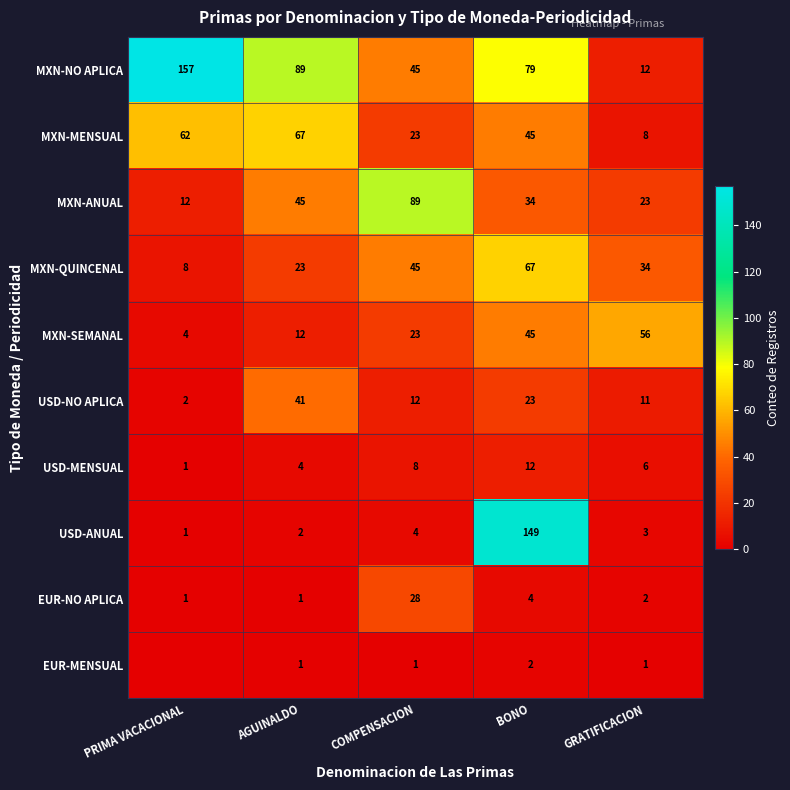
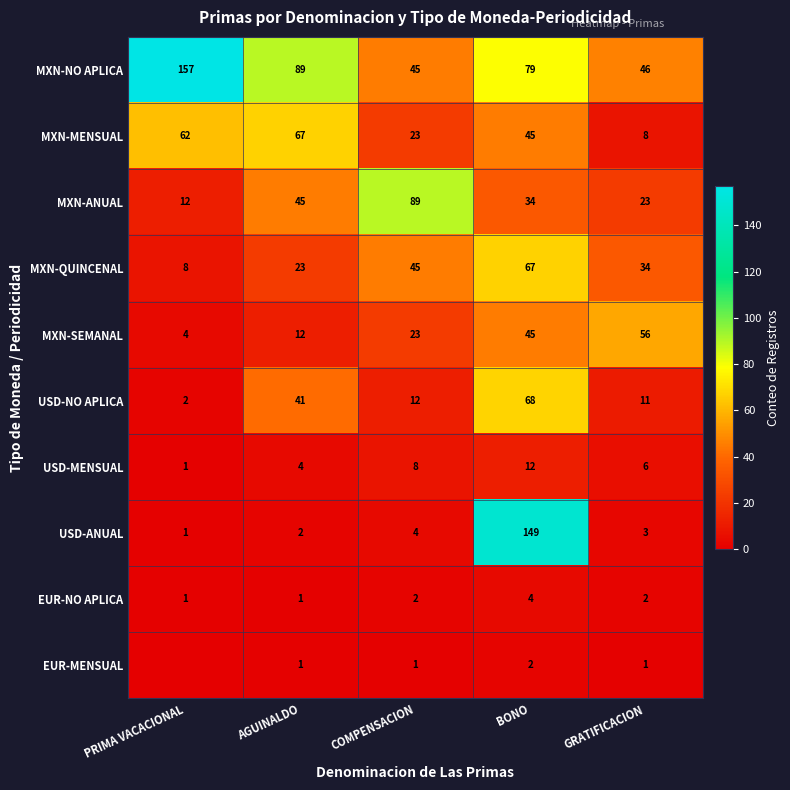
  {
    "MXN-NO APLICA": {
      "PRIMA VACACIONAL": 157,
      "AGUINALDO": 89,
      "COMPENSACION": 45,
      "BONO": 79,
-     "GRATIFICACION": 12
+     "GRATIFICACION": 46
    },
    "MXN-MENSUAL": {
      "PRIMA VACACIONAL": 62,
      "AGUINALDO": 67,
      "COMPENSACION": 23,
      "BONO": 45,
      "GRATIFICACION": 8
    },
    "MXN-ANUAL": {
      "PRIMA VACACIONAL": 12,
      "AGUINALDO": 45,
      "COMPENSACION": 89,
      "BONO": 34,
      "GRATIFICACION": 23
    },
    "MXN-QUINCENAL": {
      "PRIMA VACACIONAL": 8,
      "AGUINALDO": 23,
      "COMPENSACION": 45,
      "BONO": 67,
      "GRATIFICACION": 34
    },
    "MXN-SEMANAL": {
      "PRIMA VACACIONAL": 4,
      "AGUINALDO": 12,
      "COMPENSACION": 23,
      "BONO": 45,
      "GRATIFICACION": 56
    },
    "USD-NO APLICA": {
      "PRIMA VACACIONAL": 2,
      "AGUINALDO": 41,
      "COMPENSACION": 12,
-     "BONO": 23,
+     "BONO": 68,
      "GRATIFICACION": 11
    },
    "USD-MENSUAL": {
      "PRIMA VACACIONAL": 1,
      "AGUINALDO": 4,
      "COMPENSACION": 8,
      "BONO": 12,
      "GRATIFICACION": 6
    },
    "USD-ANUAL": {
      "PRIMA VACACIONAL": 1,
      "AGUINALDO": 2,
      "COMPENSACION": 4,
      "BONO": 149,
      "GRATIFICACION": 3
    },
    "EUR-NO APLICA": {
      "PRIMA VACACIONAL": 1,
      "AGUINALDO": 1,
-     "COMPENSACION": 28,
+     "COMPENSACION": 2,
      "BONO": 4,
      "GRATIFICACION": 2
    },
    "EUR-MENSUAL": {
      "AGUINALDO": 1,
      "COMPENSACION": 1,
      "BONO": 2,
      "GRATIFICACION": 1
    }
  }
